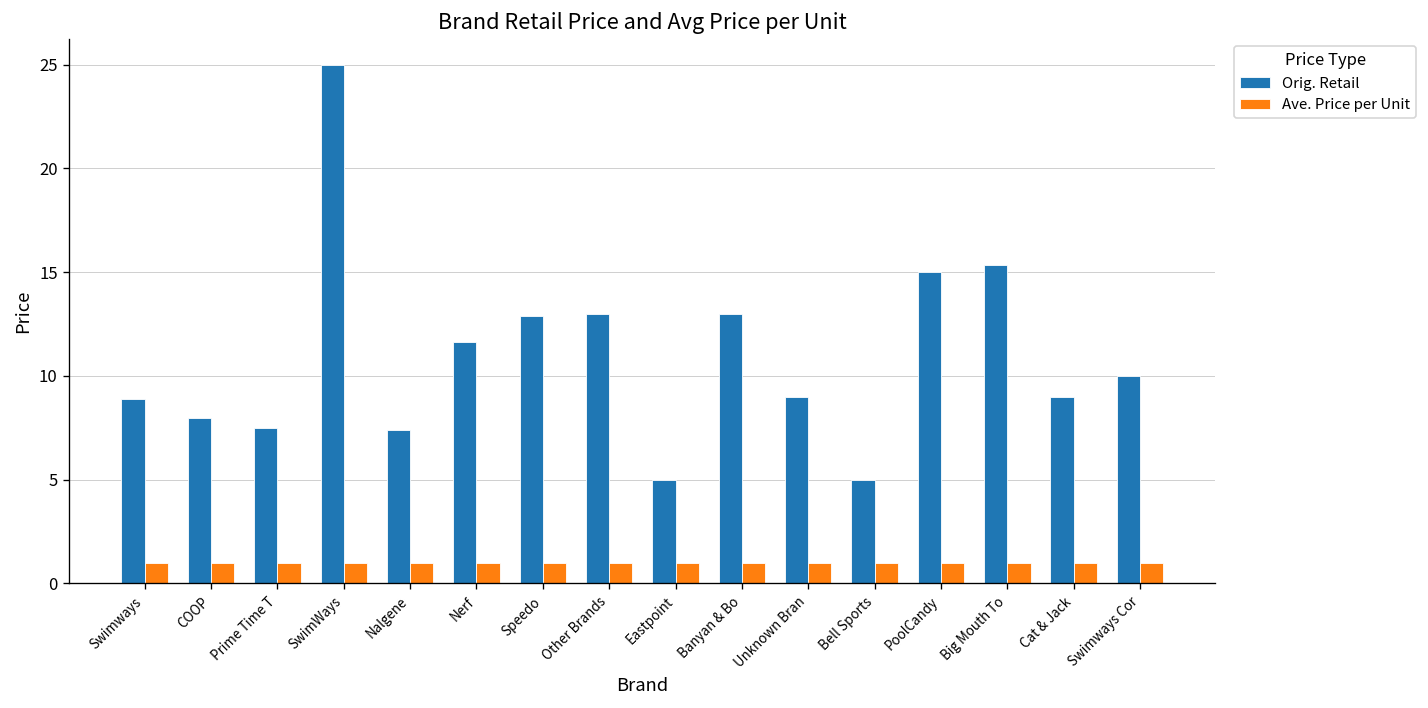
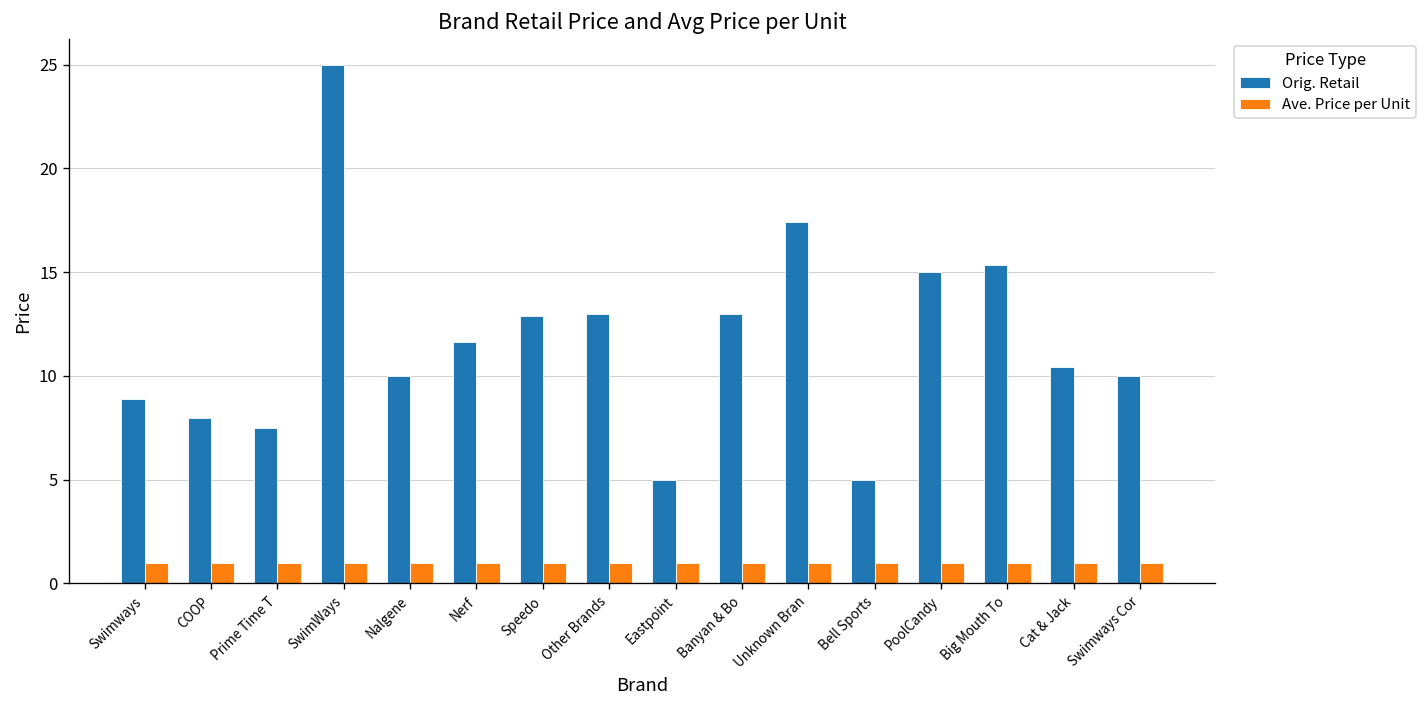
  {
    "Orig. Retail": {
      "Swimways": 8.9,
      "COOP": 8.0,
      "Prime Time T": 7.5,
      "SwimWays": 25.0,
-     "Nalgene": 7.4,
+     "Nalgene": 10.0,
      "Nerf": 11.6,
      "Speedo": 12.9,
      "Other Brands": 13.0,
      "Eastpoint": 5.0,
      "Banyan & Bo": 13.0,
-     "Unknown Bran": 9.0,
+     "Unknown Bran": 17.4,
      "Bell Sports": 5.0,
      "PoolCandy": 15.0,
      "Big Mouth To": 15.3,
-     "Cat & Jack": 9.0,
+     "Cat & Jack": 10.4,
      "Swimways Cor": 10.0
    },
    "Ave. Price per Unit": {
      "Swimways": 1.0,
      "COOP": 1.0,
      "Prime Time T": 1.0,
      "SwimWays": 1.0,
      "Nalgene": 1.0,
      "Nerf": 1.0,
      "Speedo": 1.0,
      "Other Brands": 1.0,
      "Eastpoint": 1.0,
      "Banyan & Bo": 1.0,
      "Unknown Bran": 1.0,
      "Bell Sports": 1.0,
      "PoolCandy": 1.0,
      "Big Mouth To": 1.0,
      "Cat & Jack": 1.0,
      "Swimways Cor": 1.0
    }
  }
